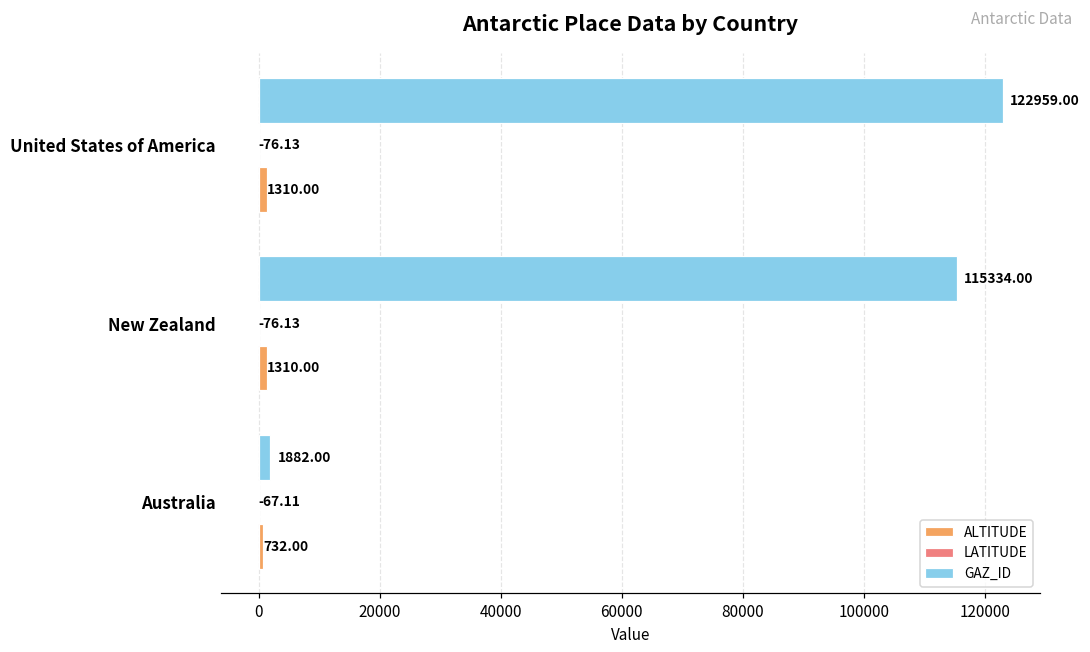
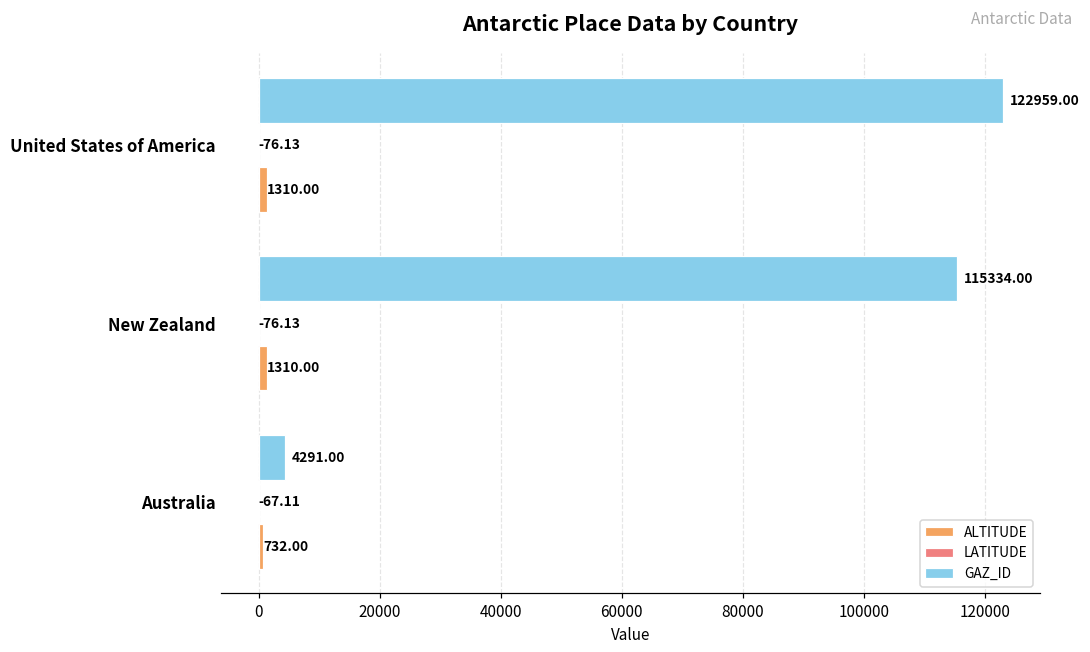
  {
    "GAZ_ID": {
      "United States of America": 122959.00,
      "New Zealand": 115334.00,
-     "Australia": 1882.00
+     "Australia": 4291.00
    }
  }
